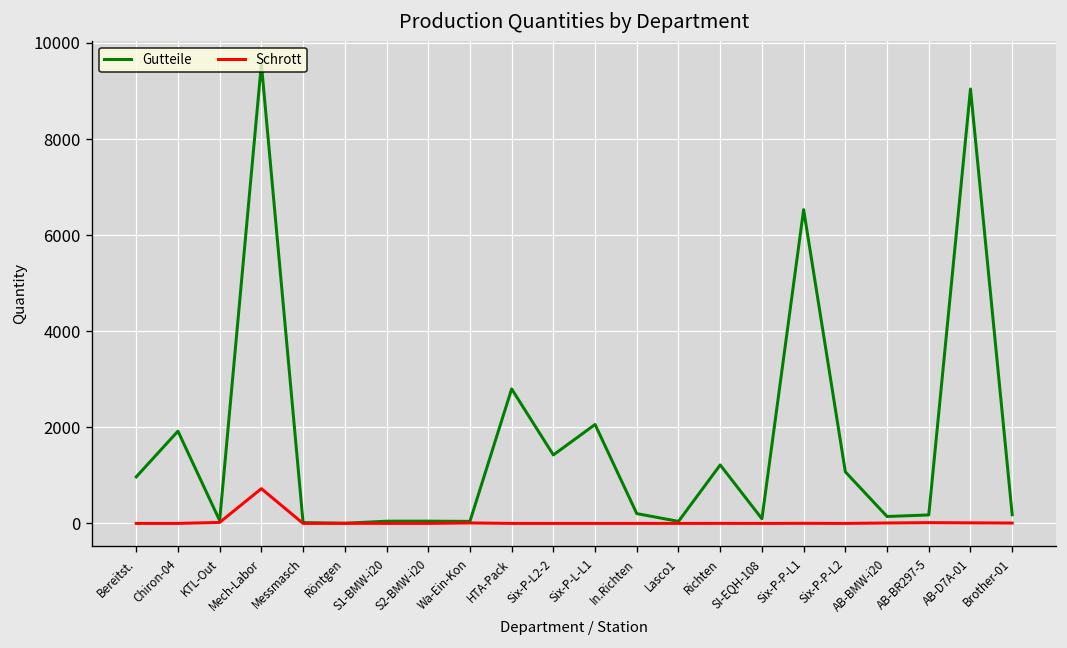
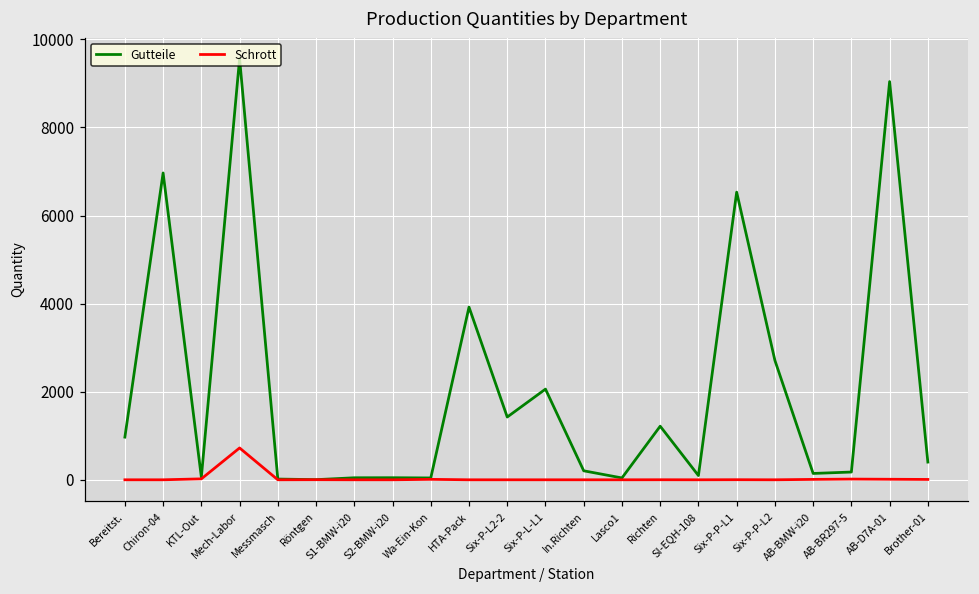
  {
    "Gutteile": {
      "Bereitst.": 1000,
-     "Chiron-04": 1900,
-     "HTA-Pack": 2800,
+     "Chiron-04": 7000,
+     "HTA-Pack": 3900,
      "Six-P-L2-2": 1400,
      "Six-P-L-L1": 2100,
      "In.Richten": 200,
      "Richten": 1200,
      "SI-EQH-108": 100,
      "Six-P-P-L1": 6500,
-     "Six-P-P-L2": 1100,
+     "Six-P-P-L2": 2700,
      "AB-BMW-i20": 100,
      "AB-BR297-5": 200,
      "AB-D7A-01": 9000,
-     "Brother-01": 200
+     "Brother-01": 400
    },
    "Schrott": {
      "Bereitst.": 0,
      "Chiron-04": 0,
      "Mech-Labor": 700,
      "HTA-Pack": 0,
      "Six-P-L2-2": 0,
      "Six-P-L-L1": 0,
      "In.Richten": 0,
      "Richten": 0,
      "SI-EQH-108": 0,
      "Six-P-P-L1": 0,
      "Six-P-P-L2": 0,
      "AB-BMW-i20": 0,
      "AB-BR297-5": 0,
      "AB-D7A-01": 0,
      "Brother-01": 0
    }
  }
